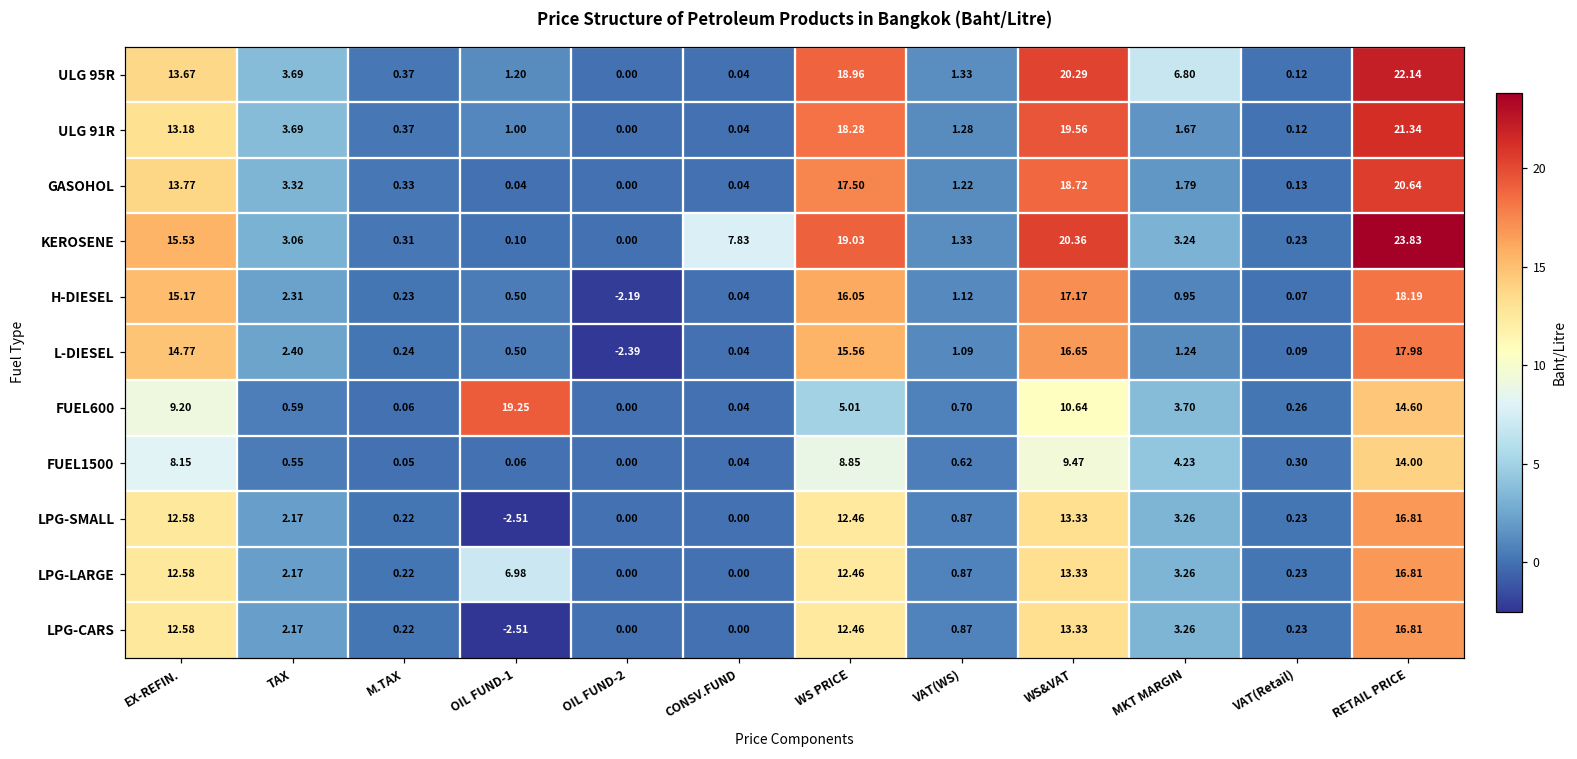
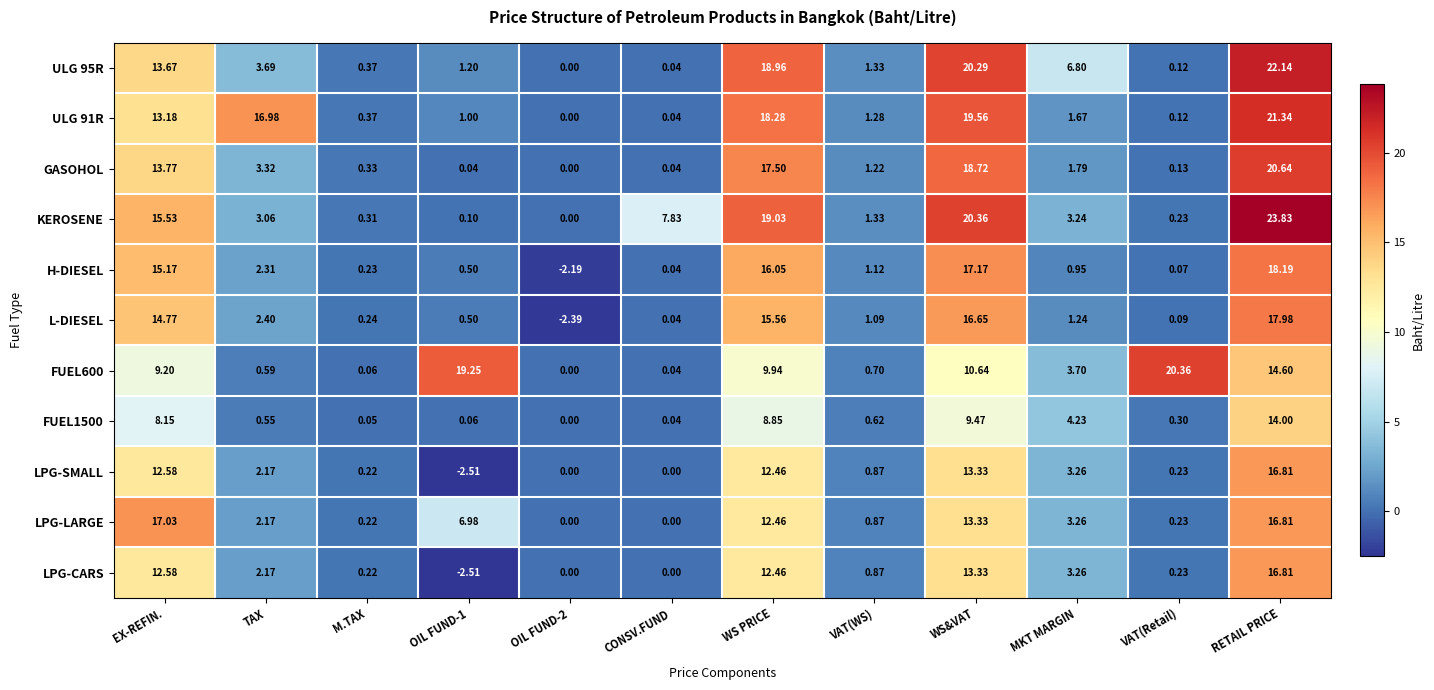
  {
    "ULG 95R": {
      "EX-REFIN.": 13.67,
      "TAX": 3.69,
      "M.TAX": 0.37,
      "OIL FUND-1": 1.20,
      "OIL FUND-2": 0.00,
      "CONSV.FUND": 0.04,
      "WS PRICE": 18.96,
      "VAT(WS)": 1.33,
      "WS&VAT": 20.29,
      "MKT MARGIN": 6.80,
      "VAT(Retail)": 0.12,
      "RETAIL PRICE": 22.14
    },
    "ULG 91R": {
      "EX-REFIN.": 13.18,
-     "TAX": 3.69,
+     "TAX": 16.98,
      "M.TAX": 0.37,
      "OIL FUND-1": 1.00,
      "OIL FUND-2": 0.00,
      "CONSV.FUND": 0.04,
      "WS PRICE": 18.28,
      "VAT(WS)": 1.28,
      "WS&VAT": 19.56,
      "MKT MARGIN": 1.67,
      "VAT(Retail)": 0.12,
      "RETAIL PRICE": 21.34
    },
    "GASOHOL": {
      "EX-REFIN.": 13.77,
      "TAX": 3.32,
      "M.TAX": 0.33,
      "OIL FUND-1": 0.04,
      "OIL FUND-2": 0.00,
      "CONSV.FUND": 0.04,
      "WS PRICE": 17.50,
      "VAT(WS)": 1.22,
      "WS&VAT": 18.72,
      "MKT MARGIN": 1.79,
      "VAT(Retail)": 0.13,
      "RETAIL PRICE": 20.64
    },
    "KEROSENE": {
      "EX-REFIN.": 15.53,
      "TAX": 3.06,
      "M.TAX": 0.31,
      "OIL FUND-1": 0.10,
      "OIL FUND-2": 0.00,
      "CONSV.FUND": 7.83,
      "WS PRICE": 19.03,
      "VAT(WS)": 1.33,
      "WS&VAT": 20.36,
      "MKT MARGIN": 3.24,
      "VAT(Retail)": 0.23,
      "RETAIL PRICE": 23.83
    },
    "H-DIESEL": {
      "EX-REFIN.": 15.17,
      "TAX": 2.31,
      "M.TAX": 0.23,
      "OIL FUND-1": 0.50,
      "OIL FUND-2": -2.19,
      "CONSV.FUND": 0.04,
      "WS PRICE": 16.05,
      "VAT(WS)": 1.12,
      "WS&VAT": 17.17,
      "MKT MARGIN": 0.95,
      "VAT(Retail)": 0.07,
      "RETAIL PRICE": 18.19
    },
    "L-DIESEL": {
      "EX-REFIN.": 14.77,
      "TAX": 2.40,
      "M.TAX": 0.24,
      "OIL FUND-1": 0.50,
      "OIL FUND-2": -2.39,
      "CONSV.FUND": 0.04,
      "WS PRICE": 15.56,
      "VAT(WS)": 1.09,
      "WS&VAT": 16.65,
      "MKT MARGIN": 1.24,
      "VAT(Retail)": 0.09,
      "RETAIL PRICE": 17.98
    },
    "FUEL600": {
      "EX-REFIN.": 9.20,
      "TAX": 0.59,
      "M.TAX": 0.06,
      "OIL FUND-1": 19.25,
      "OIL FUND-2": 0.00,
      "CONSV.FUND": 0.04,
-     "WS PRICE": 5.01,
+     "WS PRICE": 9.94,
      "VAT(WS)": 0.70,
      "WS&VAT": 10.64,
      "MKT MARGIN": 3.70,
-     "VAT(Retail)": 0.26,
+     "VAT(Retail)": 20.36,
      "RETAIL PRICE": 14.60
    },
    "FUEL1500": {
      "EX-REFIN.": 8.15,
      "TAX": 0.55,
      "M.TAX": 0.05,
      "OIL FUND-1": 0.06,
      "OIL FUND-2": 0.00,
      "CONSV.FUND": 0.04,
      "WS PRICE": 8.85,
      "VAT(WS)": 0.62,
      "WS&VAT": 9.47,
      "MKT MARGIN": 4.23,
      "VAT(Retail)": 0.30,
      "RETAIL PRICE": 14.00
    },
    "LPG-SMALL": {
      "EX-REFIN.": 12.58,
      "TAX": 2.17,
      "M.TAX": 0.22,
      "OIL FUND-1": -2.51,
      "OIL FUND-2": 0.00,
      "CONSV.FUND": 0.00,
      "WS PRICE": 12.46,
      "VAT(WS)": 0.87,
      "WS&VAT": 13.33,
      "MKT MARGIN": 3.26,
      "VAT(Retail)": 0.23,
      "RETAIL PRICE": 16.81
    },
    "LPG-LARGE": {
-     "EX-REFIN.": 12.58,
+     "EX-REFIN.": 17.03,
      "TAX": 2.17,
      "M.TAX": 0.22,
      "OIL FUND-1": 6.98,
      "OIL FUND-2": 0.00,
      "CONSV.FUND": 0.00,
      "WS PRICE": 12.46,
      "VAT(WS)": 0.87,
      "WS&VAT": 13.33,
      "MKT MARGIN": 3.26,
      "VAT(Retail)": 0.23,
      "RETAIL PRICE": 16.81
    },
    "LPG-CARS": {
      "EX-REFIN.": 12.58,
      "TAX": 2.17,
      "M.TAX": 0.22,
      "OIL FUND-1": -2.51,
      "OIL FUND-2": 0.00,
      "CONSV.FUND": 0.00,
      "WS PRICE": 12.46,
      "VAT(WS)": 0.87,
      "WS&VAT": 13.33,
      "MKT MARGIN": 3.26,
      "VAT(Retail)": 0.23,
      "RETAIL PRICE": 16.81
    }
  }
